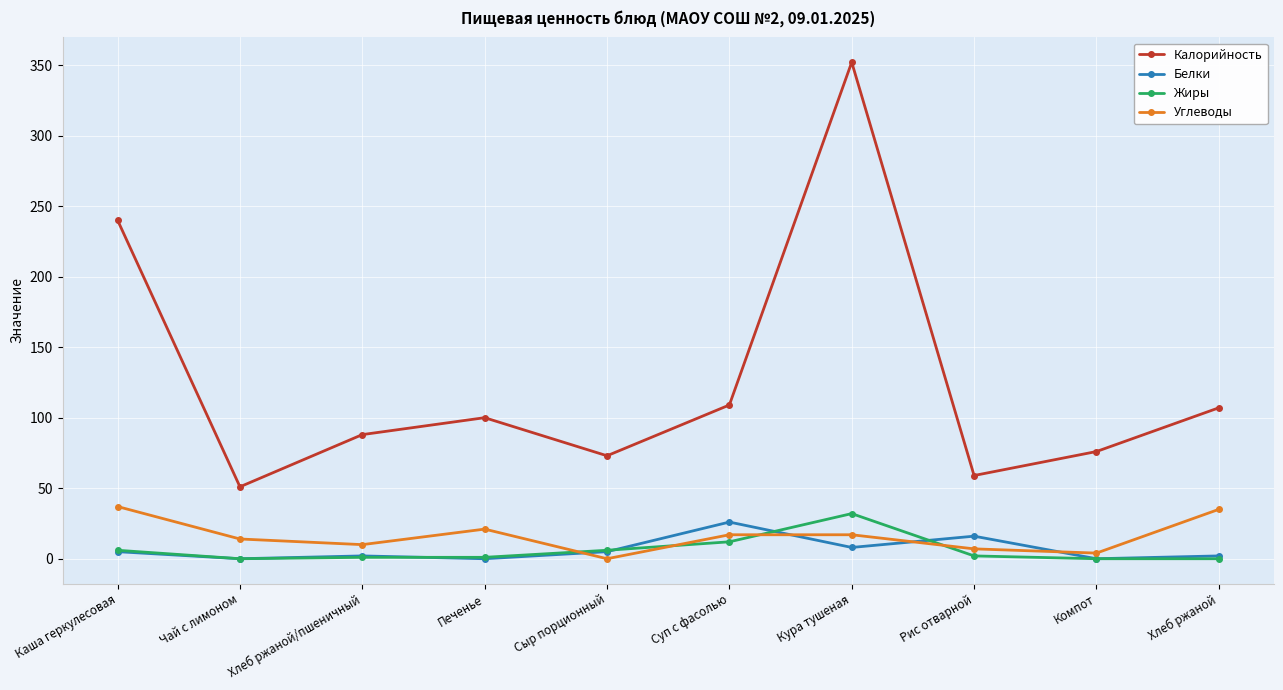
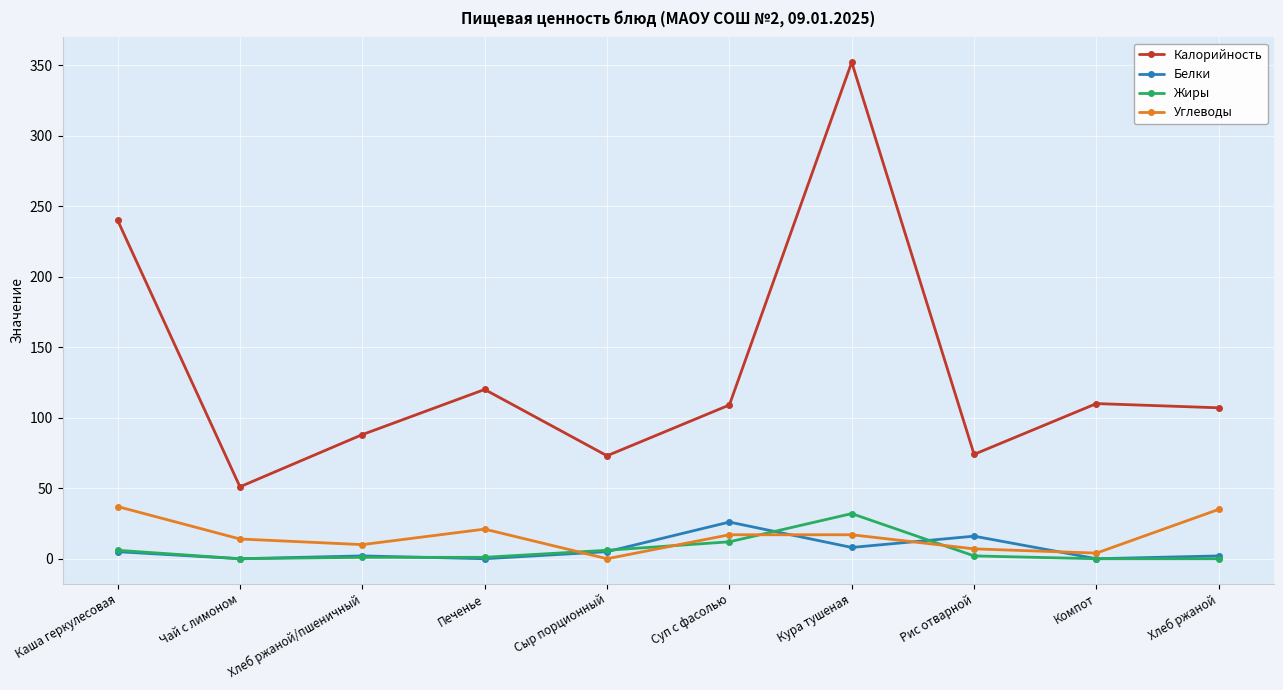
  {
    "Калорийность": {
      "Каша геркулесовая": 240,
      "Чай с лимоном": 51,
      "Хлеб ржаной/пшеничный": 88,
-     "Печенье": 100,
+     "Печенье": 120,
      "Сыр порционный": 73,
      "Суп с фасолью": 109,
      "Кура тушеная": 352,
-     "Рис отварной": 59,
-     "Компот": 76,
+     "Рис отварной": 74,
+     "Компот": 110,
      "Хлеб ржаной": 107
    },
    "Белки": {
      "Суп с фасолью": 26,
      "Кура тушеная": 8,
      "Рис отварной": 16,
      "Хлеб ржаной": 2
    },
    "Жиры": {
      "Суп с фасолью": 12,
      "Кура тушеная": 32,
      "Рис отварной": 2,
      "Хлеб ржаной": 0
    },
    "Углеводы": {
      "Каша геркулесовая": 37,
      "Чай с лимоном": 14,
      "Хлеб ржаной/пшеничный": 10,
      "Печенье": 21,
      "Сыр порционный": 0,
      "Суп с фасолью": 17,
      "Кура тушеная": 17,
      "Рис отварной": 7,
      "Компот": 4,
      "Хлеб ржаной": 35
    }
  }
